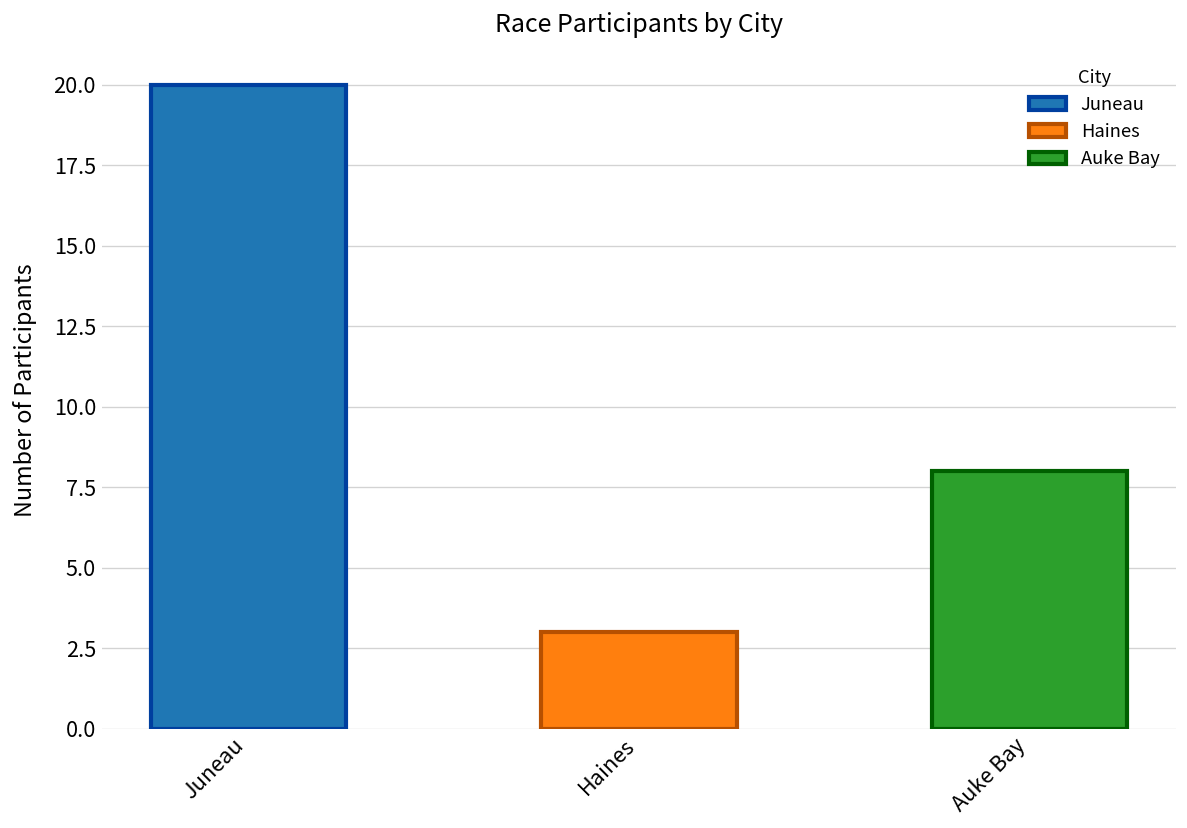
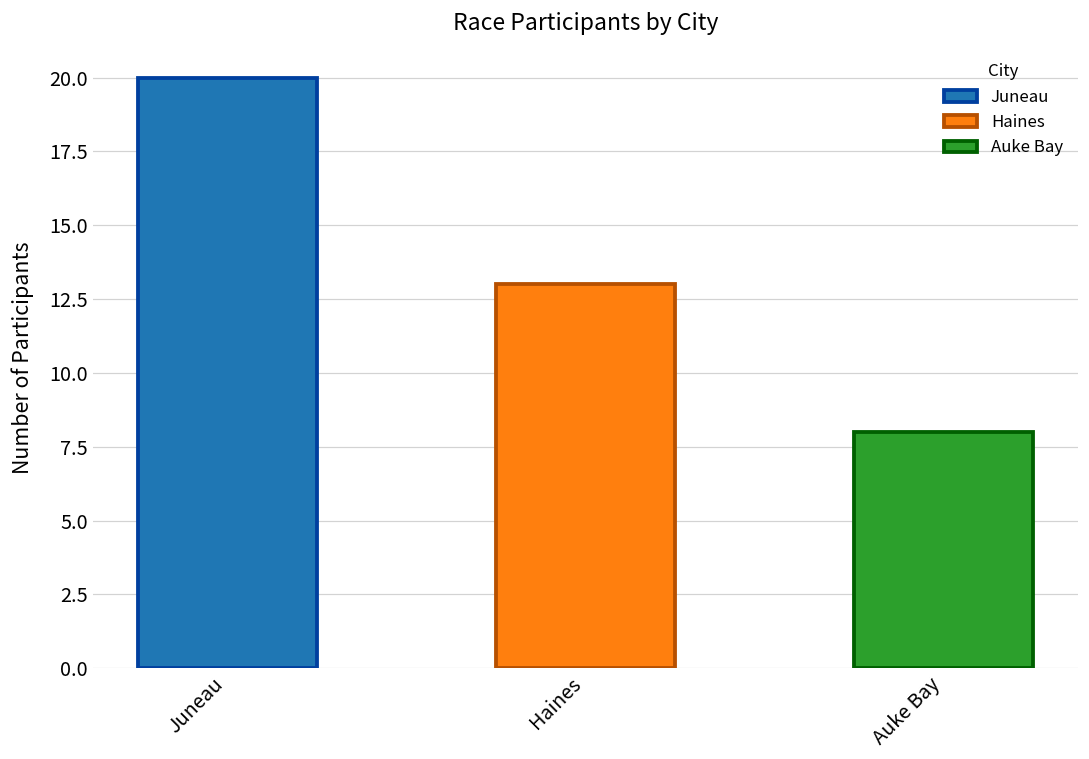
  {
    "Juneau": 20,
-   "Haines": 3,
+   "Haines": 13,
    "Auke Bay": 8
  }
